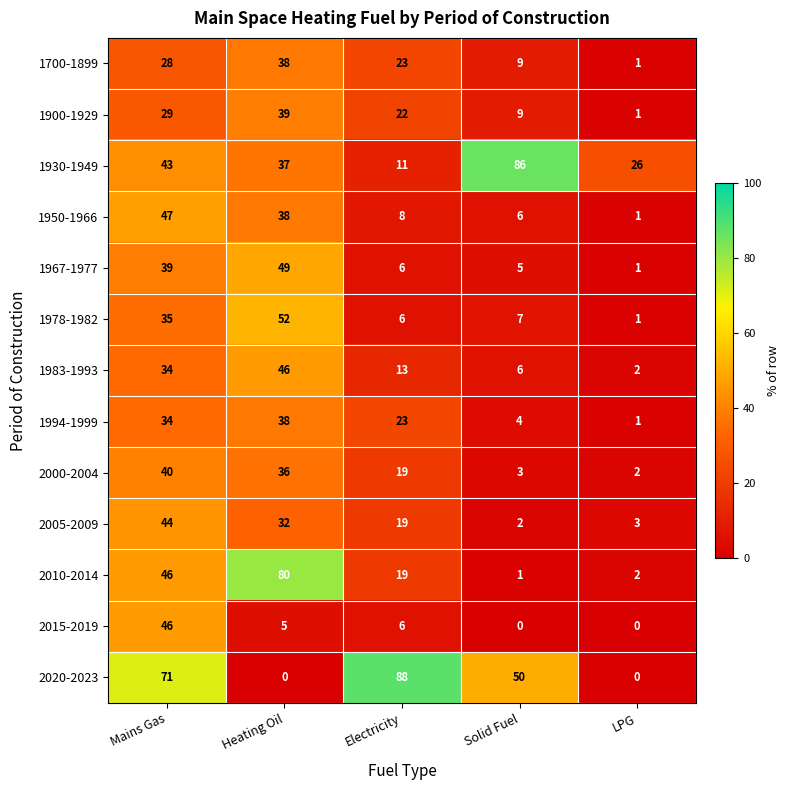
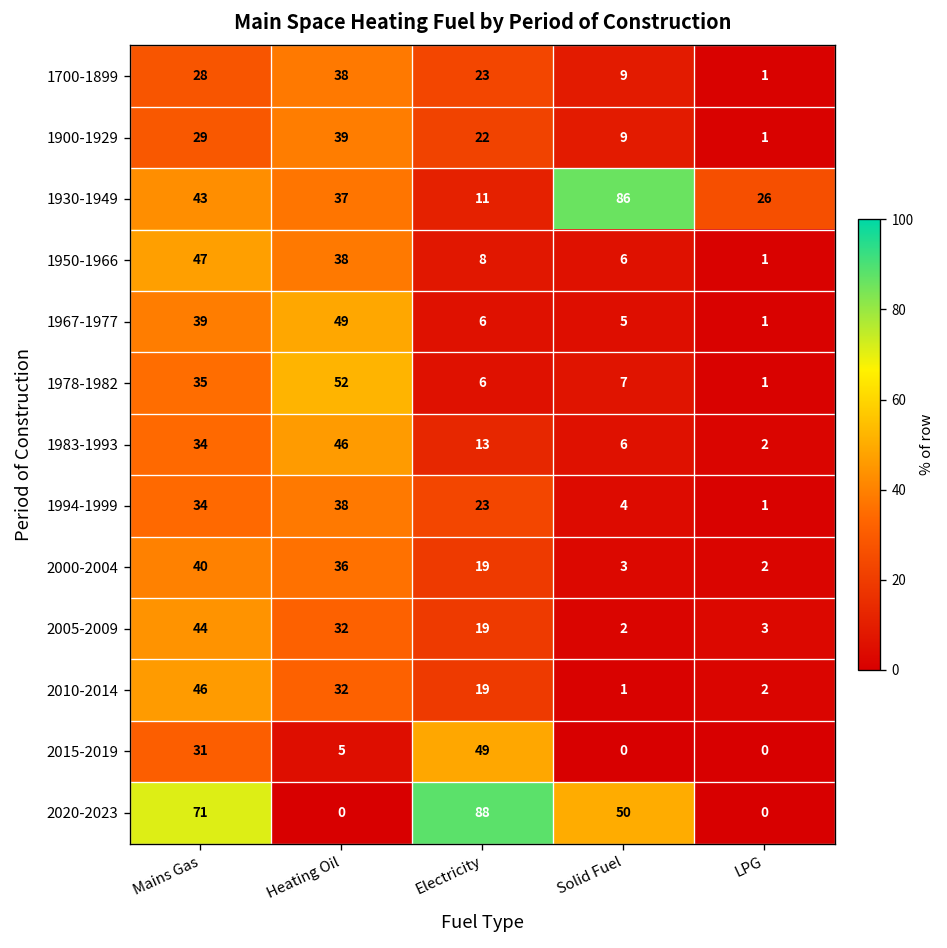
  {
    "1700-1899": {
      "Mains Gas": 28,
      "Heating Oil": 38,
      "Electricity": 23,
      "Solid Fuel": 9,
      "LPG": 1
    },
    "1900-1929": {
      "Mains Gas": 29,
      "Heating Oil": 39,
      "Electricity": 22,
      "Solid Fuel": 9,
      "LPG": 1
    },
    "1930-1949": {
      "Mains Gas": 43,
      "Heating Oil": 37,
      "Electricity": 11,
      "Solid Fuel": 86,
      "LPG": 26
    },
    "1950-1966": {
      "Mains Gas": 47,
      "Heating Oil": 38,
      "Electricity": 8,
      "Solid Fuel": 6,
      "LPG": 1
    },
    "1967-1977": {
      "Mains Gas": 39,
      "Heating Oil": 49,
      "Electricity": 6,
      "Solid Fuel": 5,
      "LPG": 1
    },
    "1978-1982": {
      "Mains Gas": 35,
      "Heating Oil": 52,
      "Electricity": 6,
      "Solid Fuel": 7,
      "LPG": 1
    },
    "1983-1993": {
      "Mains Gas": 34,
      "Heating Oil": 46,
      "Electricity": 13,
      "Solid Fuel": 6,
      "LPG": 2
    },
    "1994-1999": {
      "Mains Gas": 34,
      "Heating Oil": 38,
      "Electricity": 23,
      "Solid Fuel": 4,
      "LPG": 1
    },
    "2000-2004": {
      "Mains Gas": 40,
      "Heating Oil": 36,
      "Electricity": 19,
      "Solid Fuel": 3,
      "LPG": 2
    },
    "2005-2009": {
      "Mains Gas": 44,
      "Heating Oil": 32,
      "Electricity": 19,
      "Solid Fuel": 2,
      "LPG": 3
    },
    "2010-2014": {
      "Mains Gas": 46,
-     "Heating Oil": 80,
+     "Heating Oil": 32,
      "Electricity": 19,
      "Solid Fuel": 1,
      "LPG": 2
    },
    "2015-2019": {
-     "Mains Gas": 46,
+     "Mains Gas": 31,
      "Heating Oil": 5,
-     "Electricity": 6,
+     "Electricity": 49,
      "Solid Fuel": 0,
      "LPG": 0
    },
    "2020-2023": {
      "Mains Gas": 71,
      "Heating Oil": 0,
      "Electricity": 88,
      "Solid Fuel": 50,
      "LPG": 0
    }
  }
